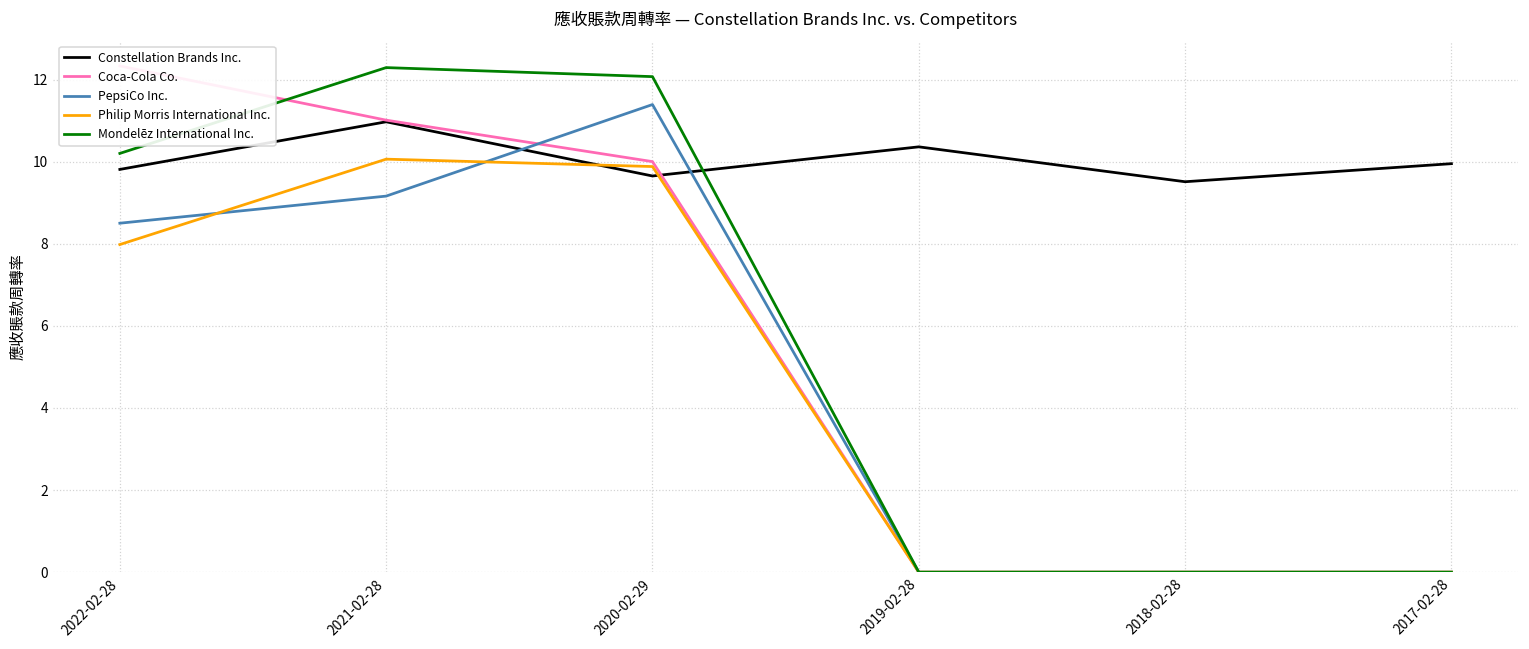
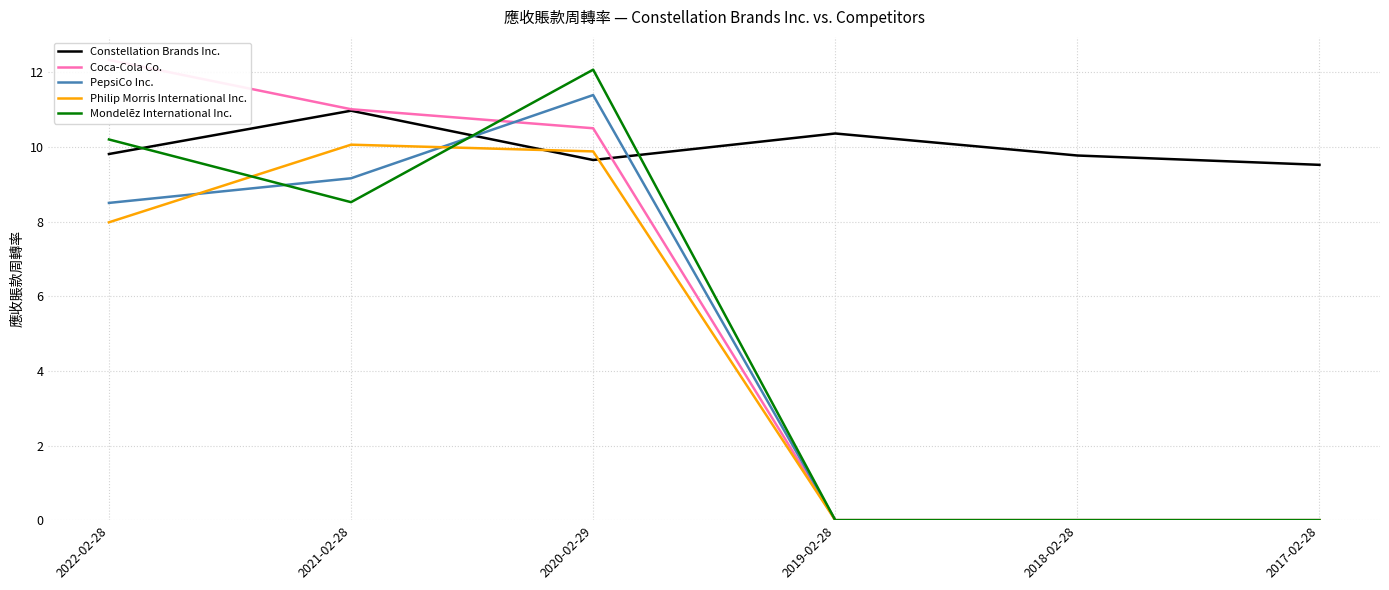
  {
    "Constellation Brands Inc.": {
      "2022-02-28": 9.8,
      "2020-02-29": 9.7,
      "2019-02-28": 10.4,
-     "2018-02-28": 9.5,
-     "2017-02-28": 10.0
+     "2018-02-28": 9.8,
+     "2017-02-28": 9.5
    },
    "Coca-Cola Co.": {
-     "2020-02-29": 10.0
+     "2020-02-29": 10.5
    },
    "PepsiCo Inc.": {
      "2022-02-28": 8.5,
      "2021-02-28": 9.2,
      "2020-02-29": 11.4
    },
    "Philip Morris International Inc.": {
      "2022-02-28": 8.0,
      "2021-02-28": 10.1,
      "2020-02-29": 9.9
    },
    "Mondelēz International Inc.": {
      "2022-02-28": 10.2,
-     "2021-02-28": 12.3,
+     "2021-02-28": 8.5,
      "2020-02-29": 12.1
    }
  }
